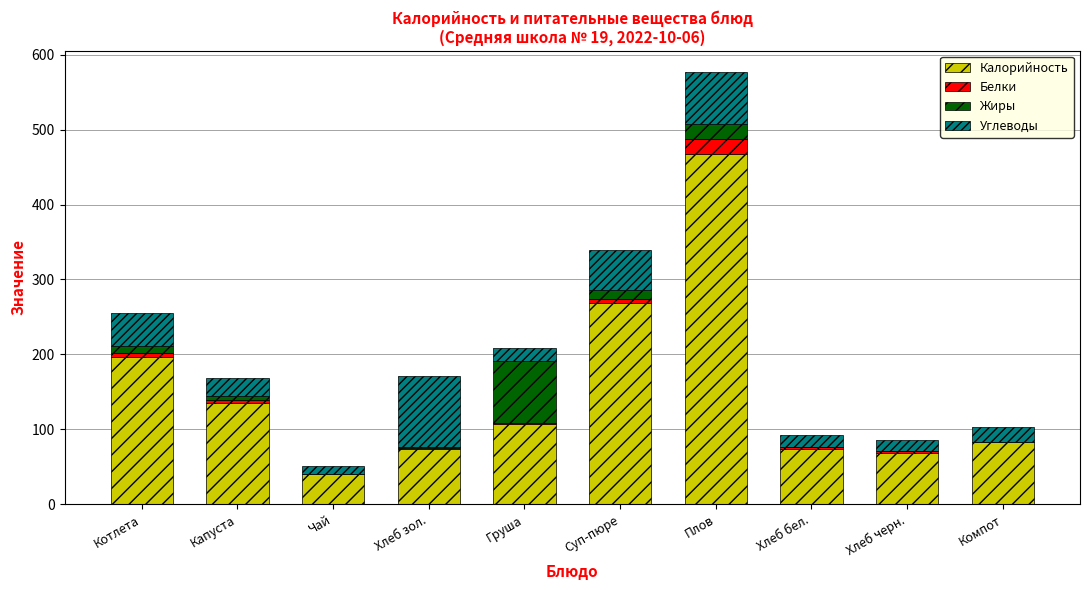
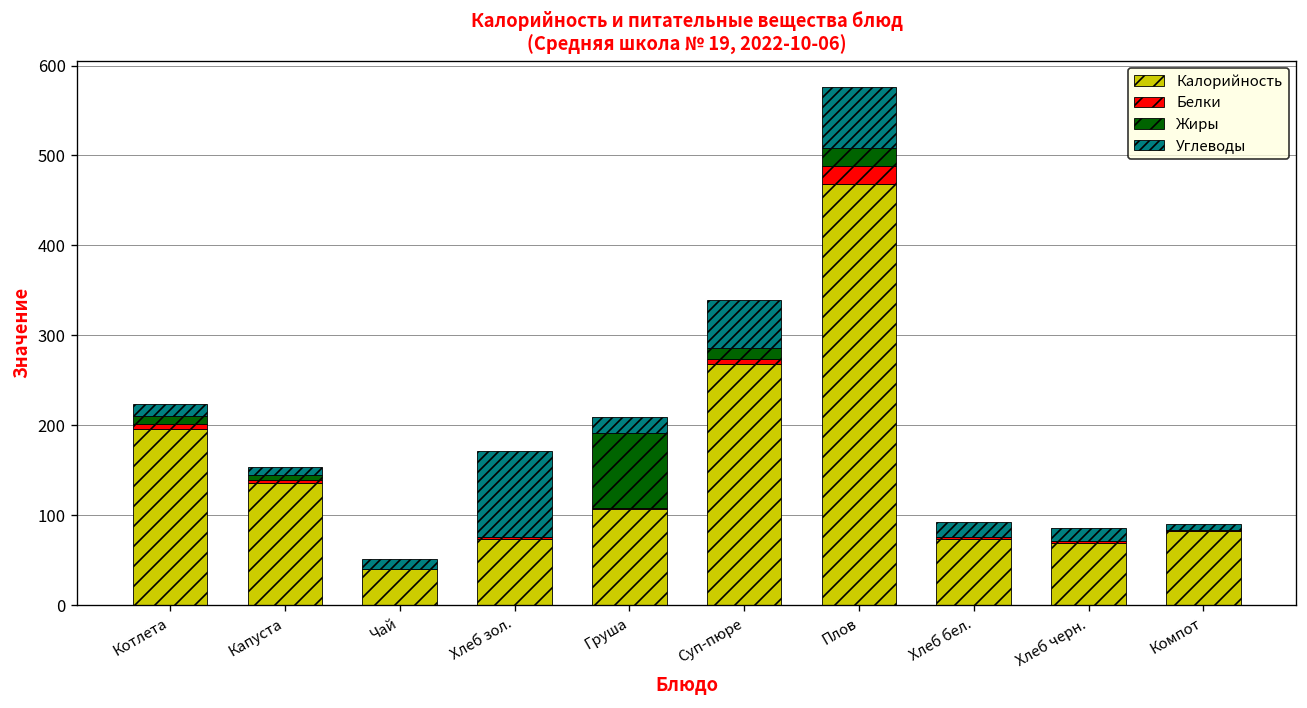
  {
    "Калорийность": {
      "Котлета": 200,
      "Капуста": 140,
      "Чай": 40,
      "Хлеб зол.": 70,
      "Груша": 110,
      "Суп-пюре": 270,
      "Плов": 470,
      "Хлеб бел.": 70,
      "Хлеб черн.": 70,
      "Компот": 80
    },
    "Белки": {
      "Котлета": 10,
      "Капуста": 0,
      "Суп-пюре": 10,
      "Плов": 20
    },
    "Жиры": {
      "Котлета": 10,
      "Капуста": 10,
      "Груша": 80,
      "Суп-пюре": 10,
      "Плов": 20,
      "Компот": 0
    },
    "Углеводы": {
-     "Котлета": 40,
-     "Капуста": 20,
+     "Котлета": 10,
+     "Капуста": 10,
      "Чай": 10,
      "Хлеб зол.": 90,
      "Груша": 20,
      "Суп-пюре": 50,
      "Плов": 70,
      "Хлеб бел.": 20,
      "Хлеб черн.": 10,
-     "Компот": 20
+     "Компот": 10
    }
  }
